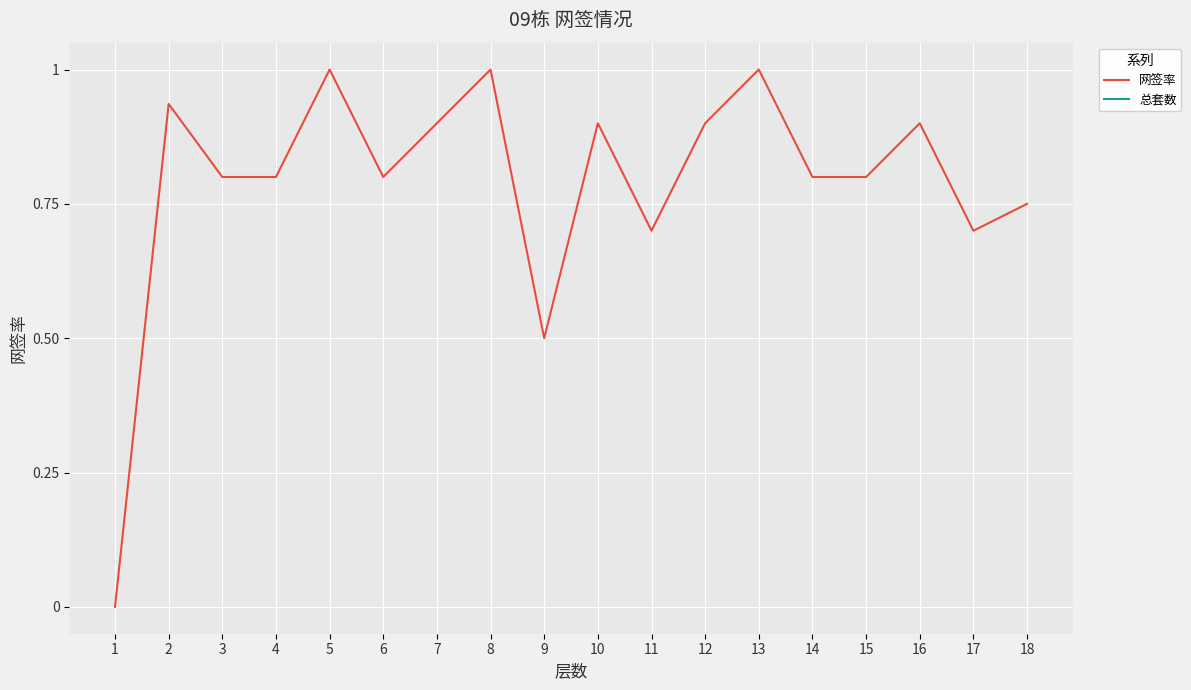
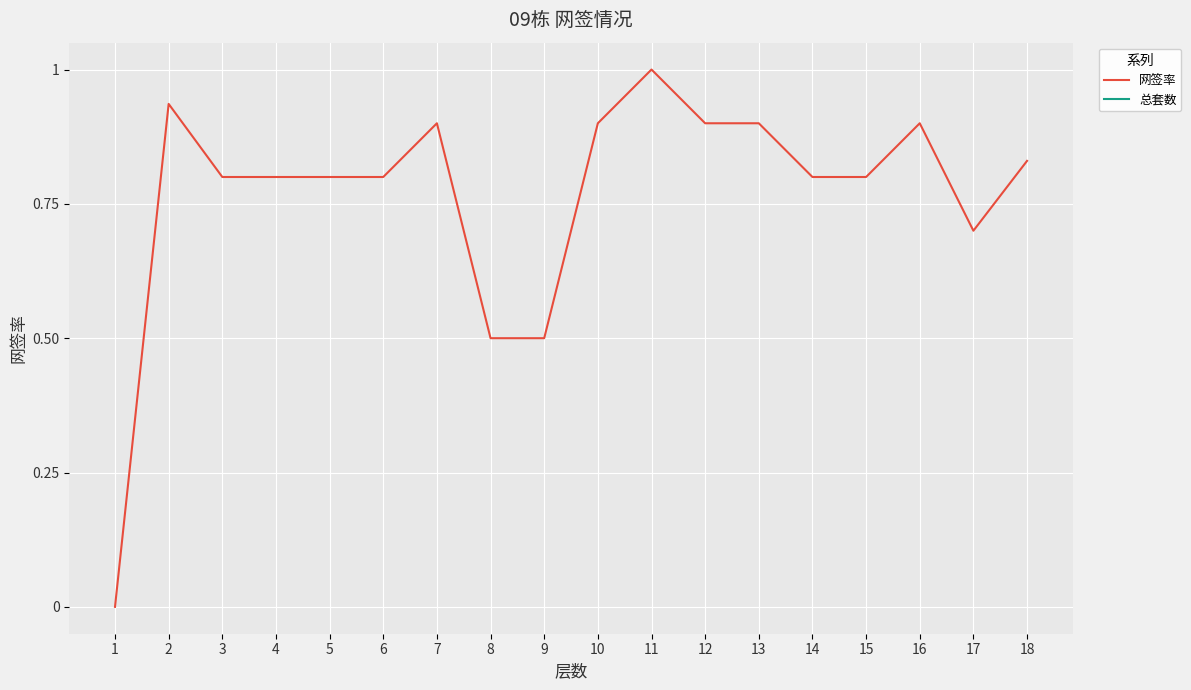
  {
    "网签率": {
      "1": 0.00,
      "2": 0.94,
      "3": 0.80,
      "4": 0.80,
-     "5": 1.0,
+     "5": 0.8,
      "6": 0.80,
      "7": 0.90,
-     "8": 1.0,
+     "8": 0.5,
      "9": 0.50,
      "10": 0.90,
-     "11": 0.7,
+     "11": 1.0,
      "12": 0.90,
-     "13": 1.0,
+     "13": 0.9,
      "14": 0.80,
      "15": 0.80,
      "16": 0.90,
      "17": 0.70,
-     "18": 0.75
+     "18": 0.83
    }
  }
